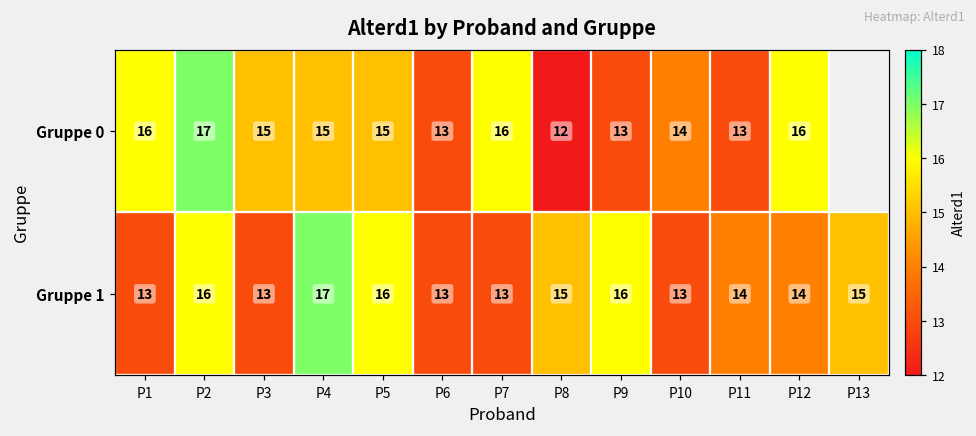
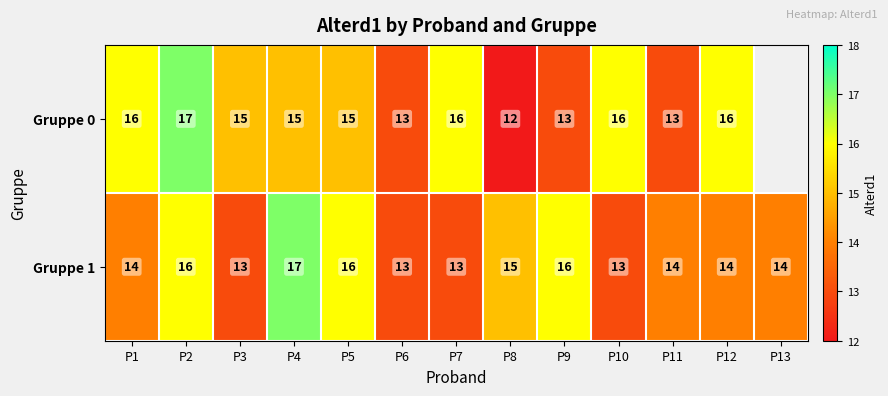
  {
    "Gruppe 0": {
-     "P10": 14
+     "P10": 16
    },
    "Gruppe 1": {
-     "P1": 13,
-     "P13": 15
+     "P1": 14,
+     "P13": 14
    }
  }
